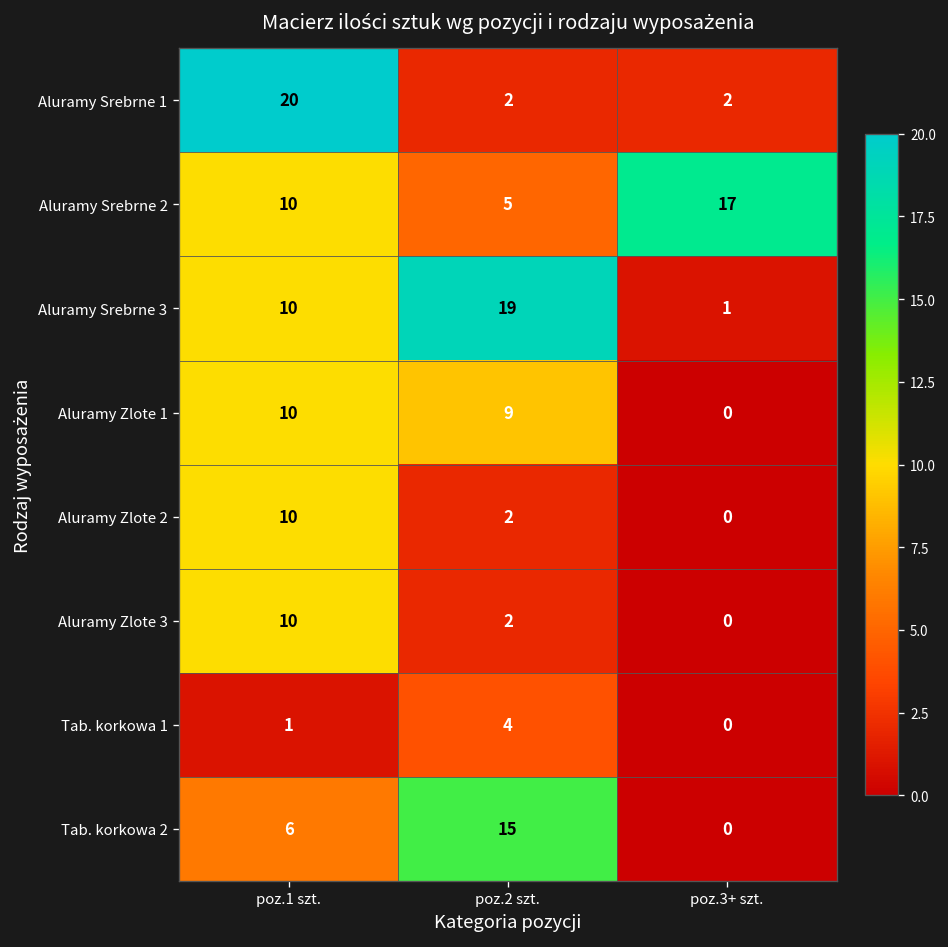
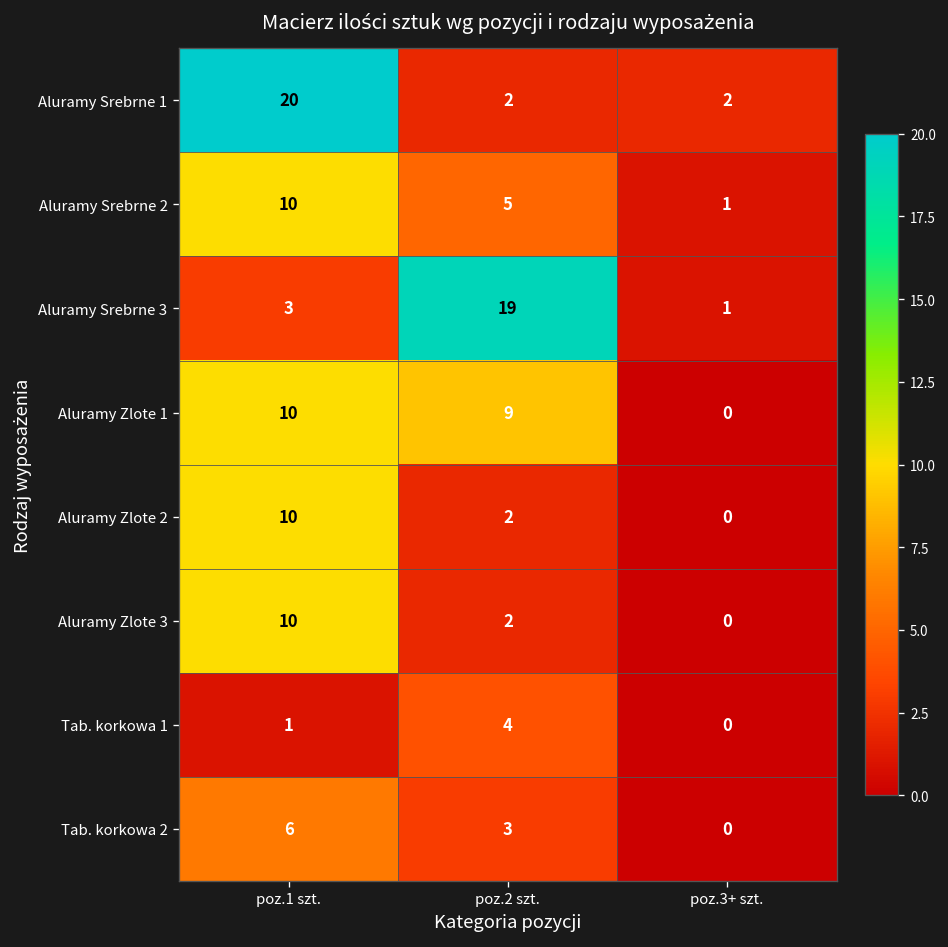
  {
    "Aluramy Srebrne 1": {
      "poz.1 szt.": 20,
      "poz.2 szt.": 2,
      "poz.3+ szt.": 2
    },
    "Aluramy Srebrne 2": {
      "poz.1 szt.": 10,
      "poz.2 szt.": 5,
-     "poz.3+ szt.": 17
+     "poz.3+ szt.": 1
    },
    "Aluramy Srebrne 3": {
-     "poz.1 szt.": 10,
+     "poz.1 szt.": 3,
      "poz.2 szt.": 19,
      "poz.3+ szt.": 1
    },
    "Aluramy Zlote 1": {
      "poz.1 szt.": 10,
      "poz.2 szt.": 9,
      "poz.3+ szt.": 0
    },
    "Aluramy Zlote 2": {
      "poz.1 szt.": 10,
      "poz.2 szt.": 2,
      "poz.3+ szt.": 0
    },
    "Aluramy Zlote 3": {
      "poz.1 szt.": 10,
      "poz.2 szt.": 2,
      "poz.3+ szt.": 0
    },
    "Tab. korkowa 1": {
      "poz.1 szt.": 1,
      "poz.2 szt.": 4,
      "poz.3+ szt.": 0
    },
    "Tab. korkowa 2": {
      "poz.1 szt.": 6,
-     "poz.2 szt.": 15,
+     "poz.2 szt.": 3,
      "poz.3+ szt.": 0
    }
  }
